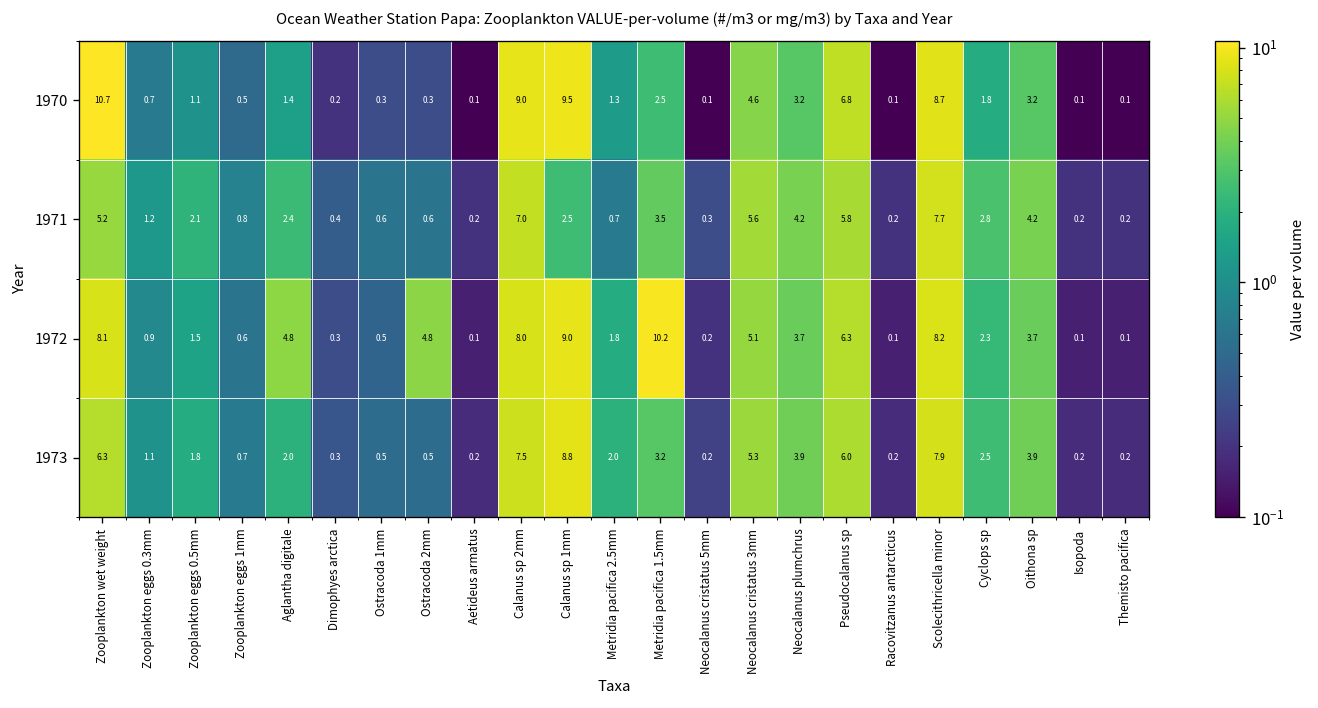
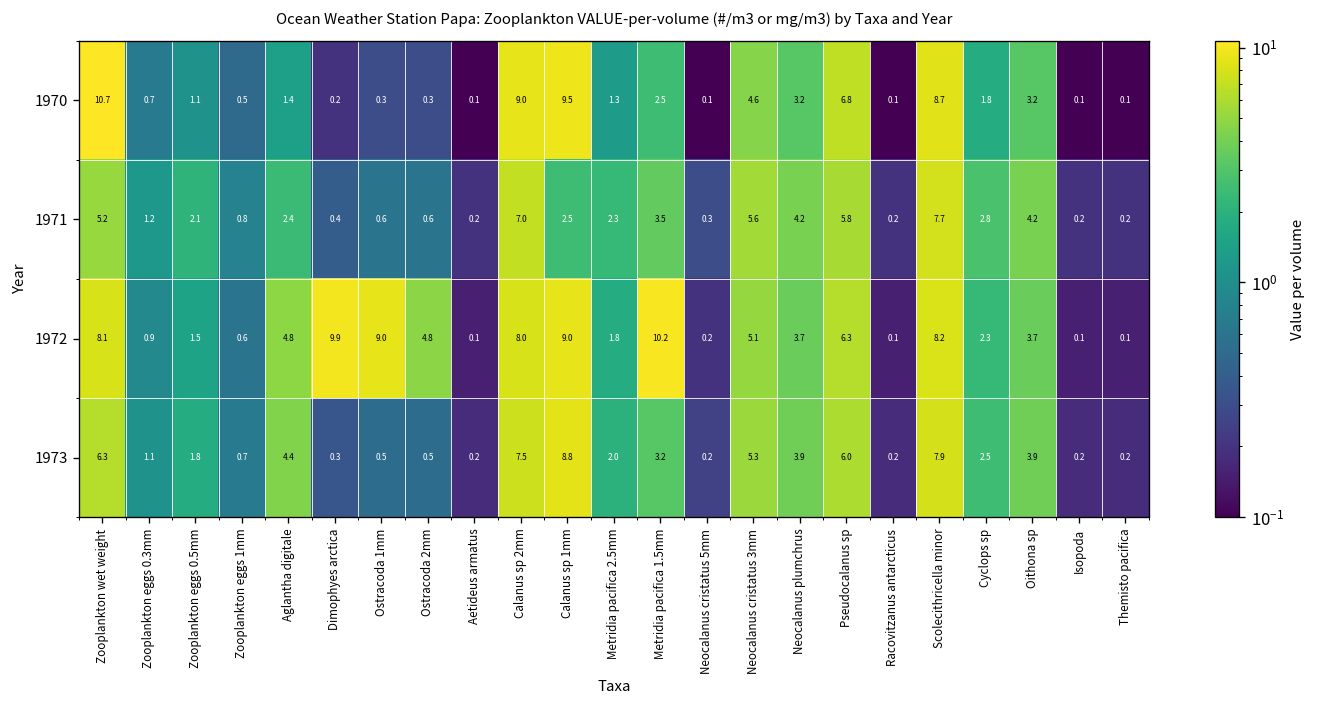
  {
    "1970": {
      "Zooplankton wet weight": 10.7,
      "Zooplankton eggs 0.3mm": 0.7,
      "Zooplankton eggs 0.5mm": 1.1,
      "Zooplankton eggs 1mm": 0.5,
      "Aglantha digitale": 1.4,
      "Dimophyes arctica": 0.2,
      "Ostracoda 1mm": 0.3,
      "Ostracoda 2mm": 0.3,
      "Aetideus armatus": 0.1,
      "Calanus sp 2mm": 9.0,
      "Calanus sp 1mm": 9.5,
      "Metridia pacifica 2.5mm": 1.3,
      "Metridia pacifica 1.5mm": 2.5,
      "Neocalanus cristatus 5mm": 0.1,
      "Neocalanus cristatus 3mm": 4.6,
      "Neocalanus plumchrus": 3.2,
      "Pseudocalanus sp": 6.8,
      "Racovitzanus antarcticus": 0.1,
      "Scolecithricella minor": 8.7,
      "Cyclops sp": 1.8,
      "Oithona sp": 3.2,
      "Isopoda": 0.1,
      "Themisto pacifica": 0.1
    },
    "1971": {
      "Zooplankton wet weight": 5.2,
      "Zooplankton eggs 0.3mm": 1.2,
      "Zooplankton eggs 0.5mm": 2.1,
      "Zooplankton eggs 1mm": 0.8,
      "Aglantha digitale": 2.4,
      "Dimophyes arctica": 0.4,
      "Ostracoda 1mm": 0.6,
      "Ostracoda 2mm": 0.6,
      "Aetideus armatus": 0.2,
      "Calanus sp 2mm": 7.0,
      "Calanus sp 1mm": 2.5,
-     "Metridia pacifica 2.5mm": 0.7,
+     "Metridia pacifica 2.5mm": 2.3,
      "Metridia pacifica 1.5mm": 3.5,
      "Neocalanus cristatus 5mm": 0.3,
      "Neocalanus cristatus 3mm": 5.6,
      "Neocalanus plumchrus": 4.2,
      "Pseudocalanus sp": 5.8,
      "Racovitzanus antarcticus": 0.2,
      "Scolecithricella minor": 7.7,
      "Cyclops sp": 2.8,
      "Oithona sp": 4.2,
      "Isopoda": 0.2,
      "Themisto pacifica": 0.2
    },
    "1972": {
      "Zooplankton wet weight": 8.1,
      "Zooplankton eggs 0.3mm": 0.9,
      "Zooplankton eggs 0.5mm": 1.5,
      "Zooplankton eggs 1mm": 0.6,
      "Aglantha digitale": 4.8,
-     "Dimophyes arctica": 0.3,
-     "Ostracoda 1mm": 0.5,
+     "Dimophyes arctica": 9.9,
+     "Ostracoda 1mm": 9.0,
      "Ostracoda 2mm": 4.8,
      "Aetideus armatus": 0.1,
      "Calanus sp 2mm": 8.0,
      "Calanus sp 1mm": 9.0,
      "Metridia pacifica 2.5mm": 1.8,
      "Metridia pacifica 1.5mm": 10.2,
      "Neocalanus cristatus 5mm": 0.2,
      "Neocalanus cristatus 3mm": 5.1,
      "Neocalanus plumchrus": 3.7,
      "Pseudocalanus sp": 6.3,
      "Racovitzanus antarcticus": 0.1,
      "Scolecithricella minor": 8.2,
      "Cyclops sp": 2.3,
      "Oithona sp": 3.7,
      "Isopoda": 0.1,
      "Themisto pacifica": 0.1
    },
    "1973": {
      "Zooplankton wet weight": 6.3,
      "Zooplankton eggs 0.3mm": 1.1,
      "Zooplankton eggs 0.5mm": 1.8,
      "Zooplankton eggs 1mm": 0.7,
-     "Aglantha digitale": 2.0,
+     "Aglantha digitale": 4.4,
      "Dimophyes arctica": 0.3,
      "Ostracoda 1mm": 0.5,
      "Ostracoda 2mm": 0.5,
      "Aetideus armatus": 0.2,
      "Calanus sp 2mm": 7.5,
      "Calanus sp 1mm": 8.8,
      "Metridia pacifica 2.5mm": 2.0,
      "Metridia pacifica 1.5mm": 3.2,
      "Neocalanus cristatus 5mm": 0.2,
      "Neocalanus cristatus 3mm": 5.3,
      "Neocalanus plumchrus": 3.9,
      "Pseudocalanus sp": 6.0,
      "Racovitzanus antarcticus": 0.2,
      "Scolecithricella minor": 7.9,
      "Cyclops sp": 2.5,
      "Oithona sp": 3.9,
      "Isopoda": 0.2,
      "Themisto pacifica": 0.2
    }
  }
